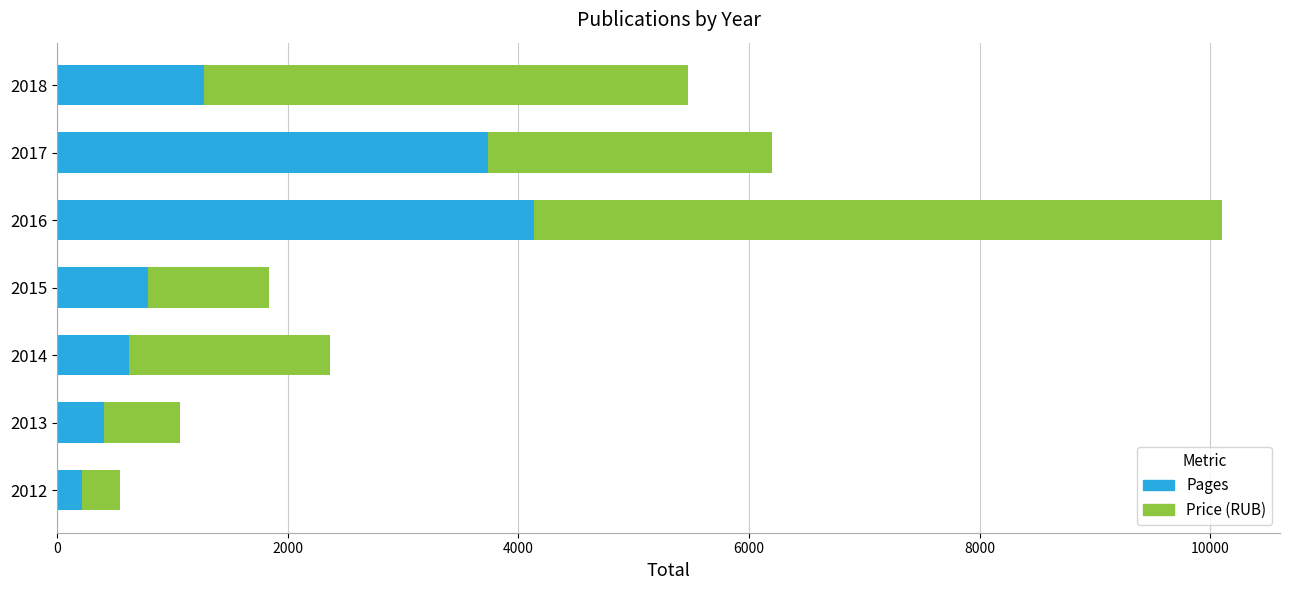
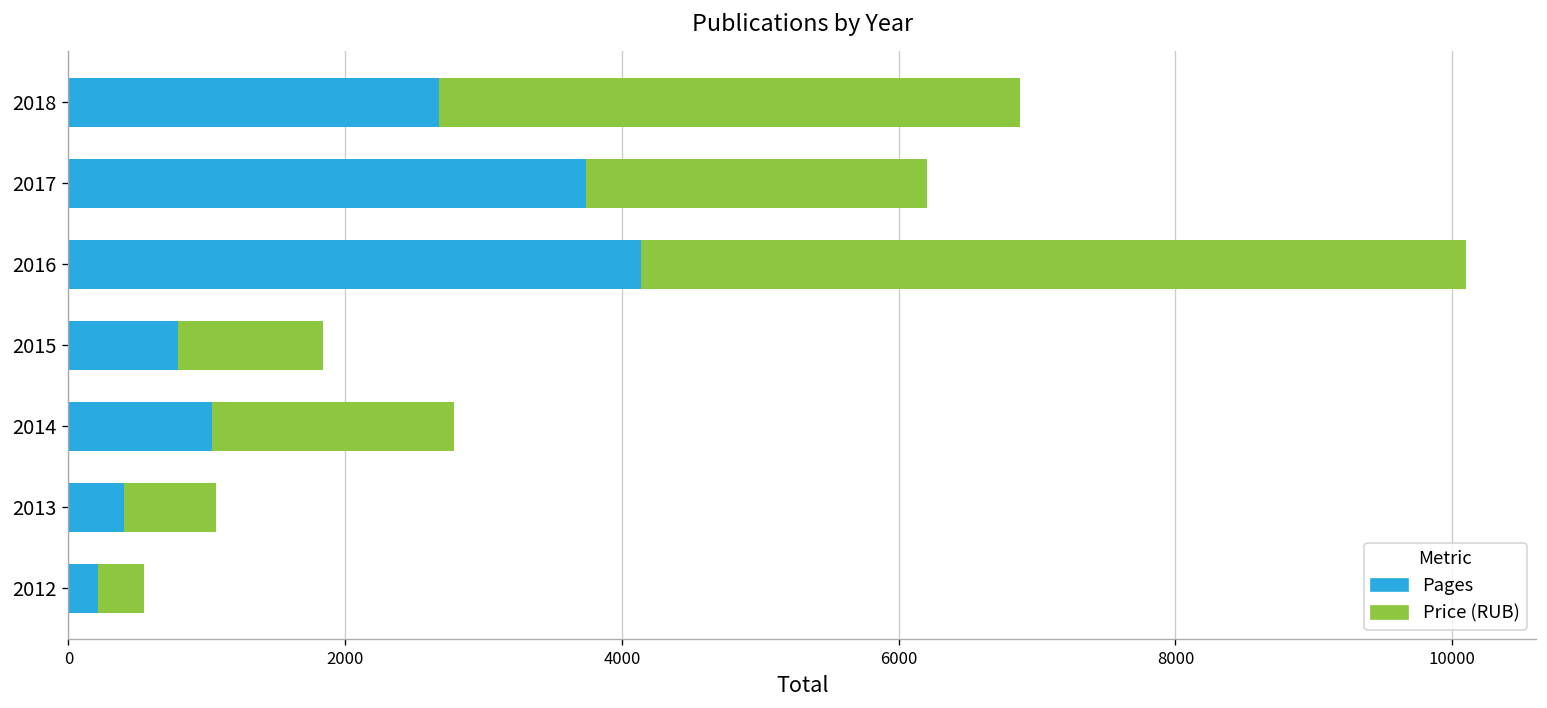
  {
    "Pages": {
-     "2018": 1270,
+     "2018": 2680,
      "2017": 3740,
      "2016": 4140,
      "2015": 790,
-     "2014": 630,
+     "2014": 1040,
      "2013": 400,
      "2012": 220
    }
  }
